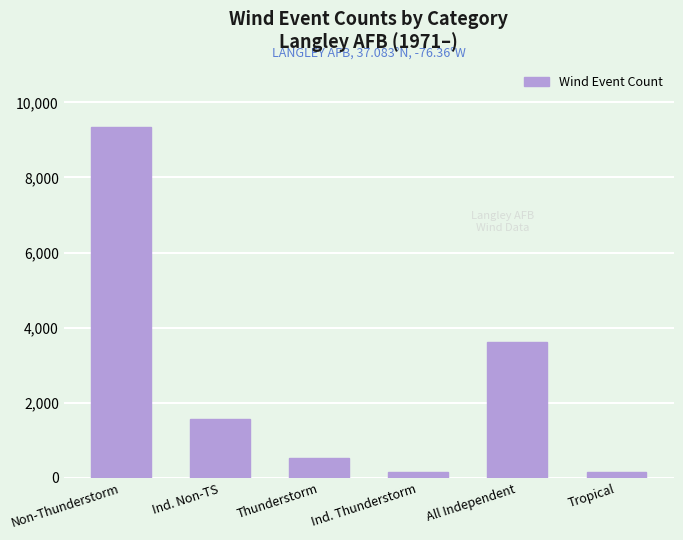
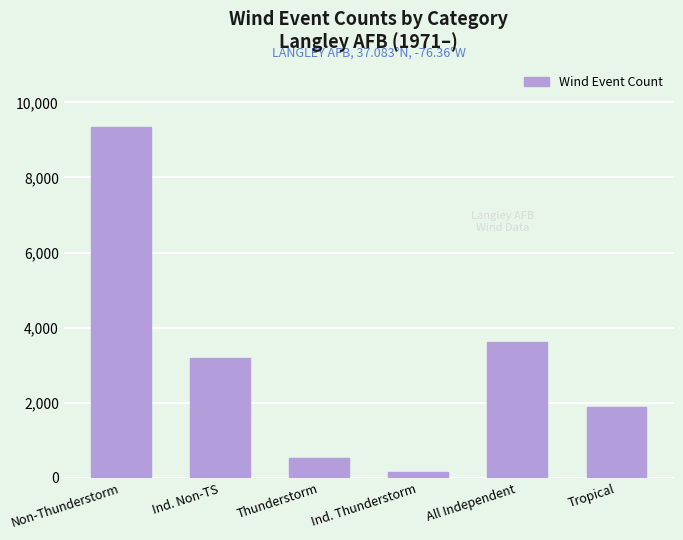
  {
    "Non-Thunderstorm": "9,400",
-   "Ind. Non-TS": "1,600",
+   "Ind. Non-TS": "3,200",
    "Thunderstorm": "500",
    "Ind. Thunderstorm": "200",
    "All Independent": "3,600",
-   "Tropical": "200"
+   "Tropical": "1,900"
  }
